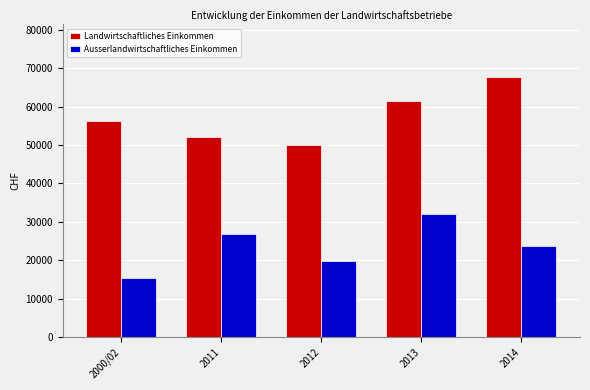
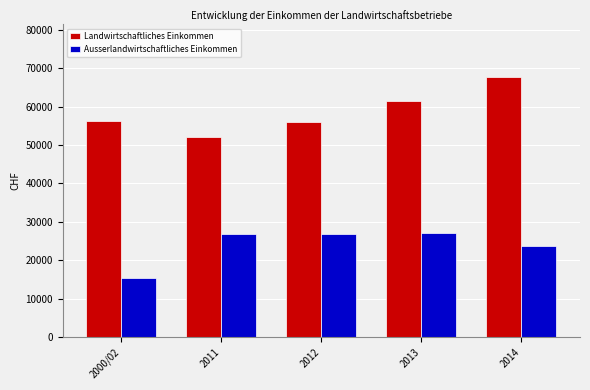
  {
    "Landwirtschaftliches Einkommen": {
      "2000/02": 56000,
      "2011": 52000,
-     "2012": 50000,
+     "2012": 56000,
      "2013": 61000,
      "2014": 68000
    },
    "Ausserlandwirtschaftliches Einkommen": {
      "2000/02": 15000,
      "2011": 27000,
-     "2012": 20000,
-     "2013": 32000,
+     "2012": 27000,
+     "2013": 27000,
      "2014": 24000
    }
  }
